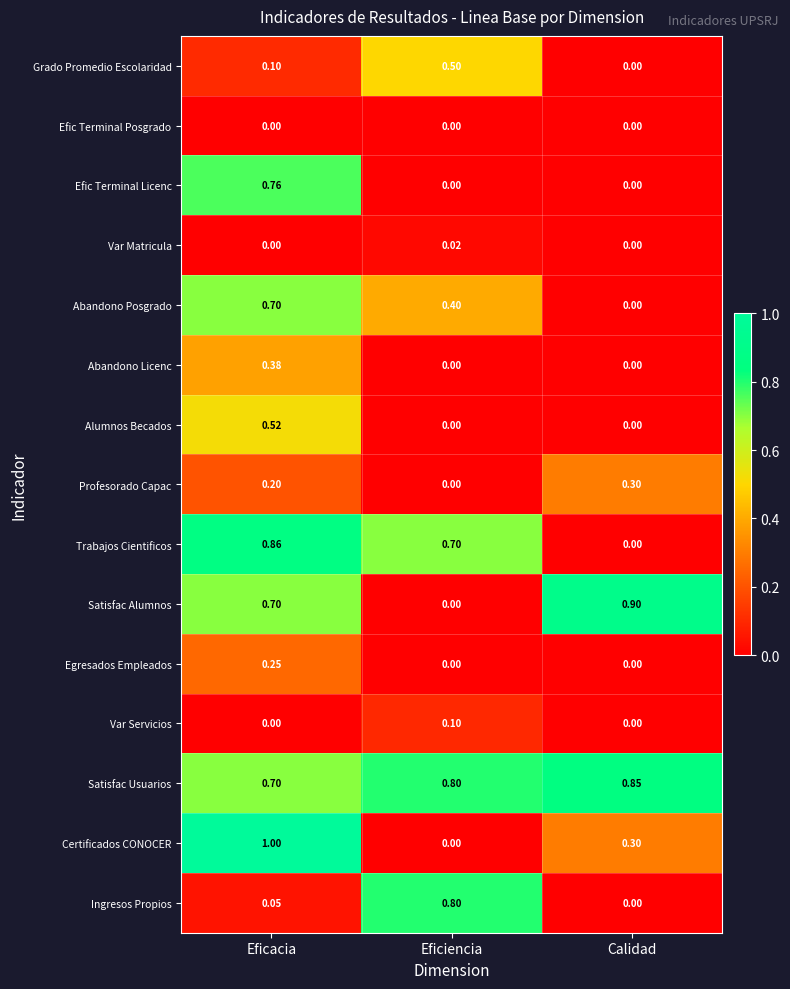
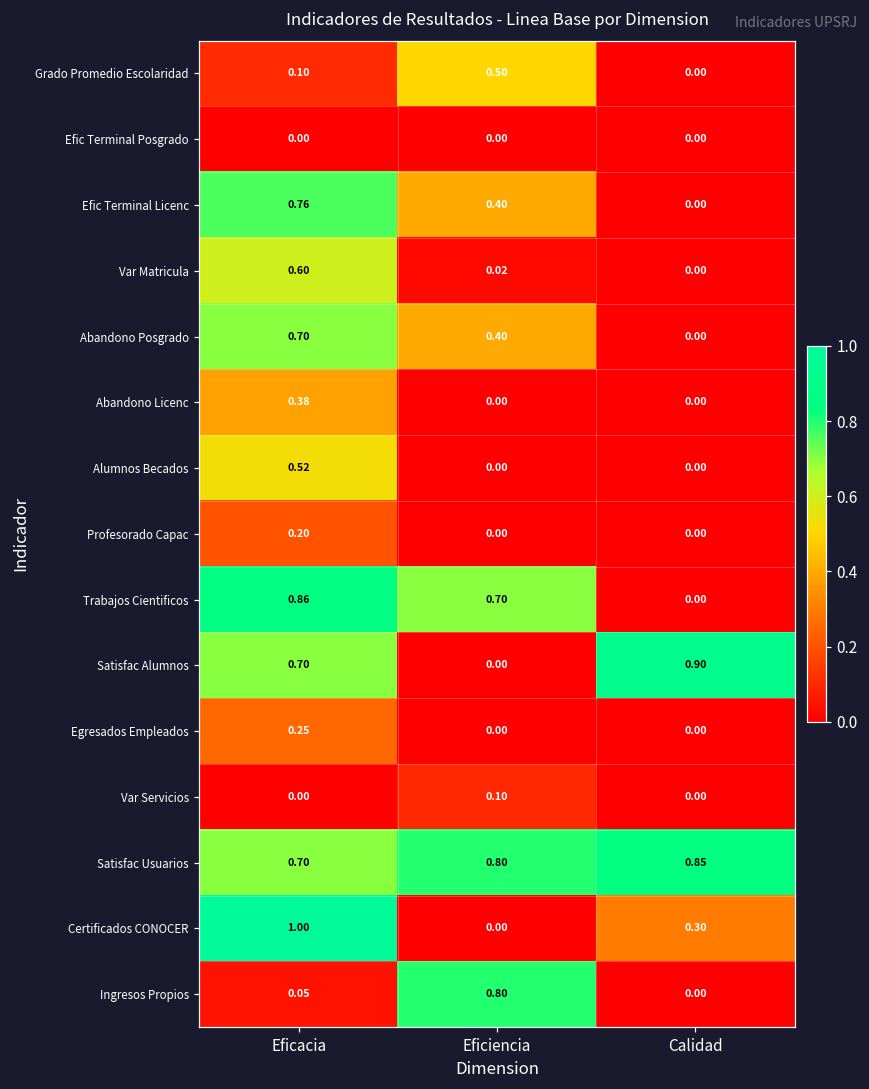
  {
    "Grado Promedio Escolaridad": {
      "Eficacia": 0.10,
      "Eficiencia": 0.50,
      "Calidad": 0.00
    },
    "Efic Terminal Posgrado": {
      "Eficacia": 0.00,
      "Eficiencia": 0.00,
      "Calidad": 0.00
    },
    "Efic Terminal Licenc": {
      "Eficacia": 0.76,
-     "Eficiencia": 0.00,
+     "Eficiencia": 0.40,
      "Calidad": 0.00
    },
    "Var Matricula": {
-     "Eficacia": 0.00,
+     "Eficacia": 0.60,
      "Eficiencia": 0.02,
      "Calidad": 0.00
    },
    "Abandono Posgrado": {
      "Eficacia": 0.70,
      "Eficiencia": 0.40,
      "Calidad": 0.00
    },
    "Abandono Licenc": {
      "Eficacia": 0.38,
      "Eficiencia": 0.00,
      "Calidad": 0.00
    },
    "Alumnos Becados": {
      "Eficacia": 0.52,
      "Eficiencia": 0.00,
      "Calidad": 0.00
    },
    "Profesorado Capac": {
      "Eficacia": 0.20,
      "Eficiencia": 0.00,
-     "Calidad": 0.30
+     "Calidad": 0.00
    },
    "Trabajos Cientificos": {
      "Eficacia": 0.86,
      "Eficiencia": 0.70,
      "Calidad": 0.00
    },
    "Satisfac Alumnos": {
      "Eficacia": 0.70,
      "Eficiencia": 0.00,
      "Calidad": 0.90
    },
    "Egresados Empleados": {
      "Eficacia": 0.25,
      "Eficiencia": 0.00,
      "Calidad": 0.00
    },
    "Var Servicios": {
      "Eficacia": 0.00,
      "Eficiencia": 0.10,
      "Calidad": 0.00
    },
    "Satisfac Usuarios": {
      "Eficacia": 0.70,
      "Eficiencia": 0.80,
      "Calidad": 0.85
    },
    "Certificados CONOCER": {
      "Eficacia": 1.00,
      "Eficiencia": 0.00,
      "Calidad": 0.30
    },
    "Ingresos Propios": {
      "Eficacia": 0.05,
      "Eficiencia": 0.80,
      "Calidad": 0.00
    }
  }
